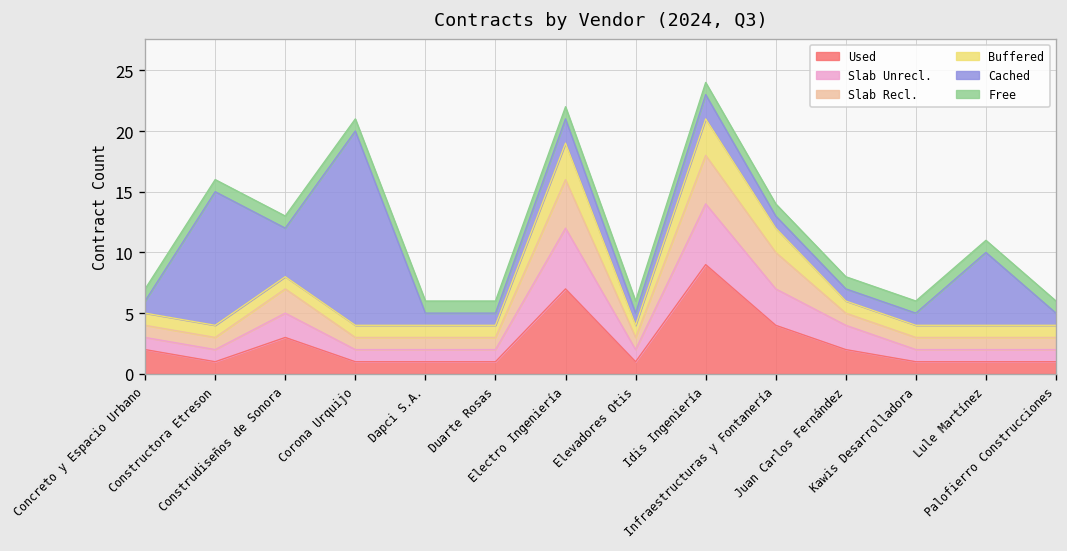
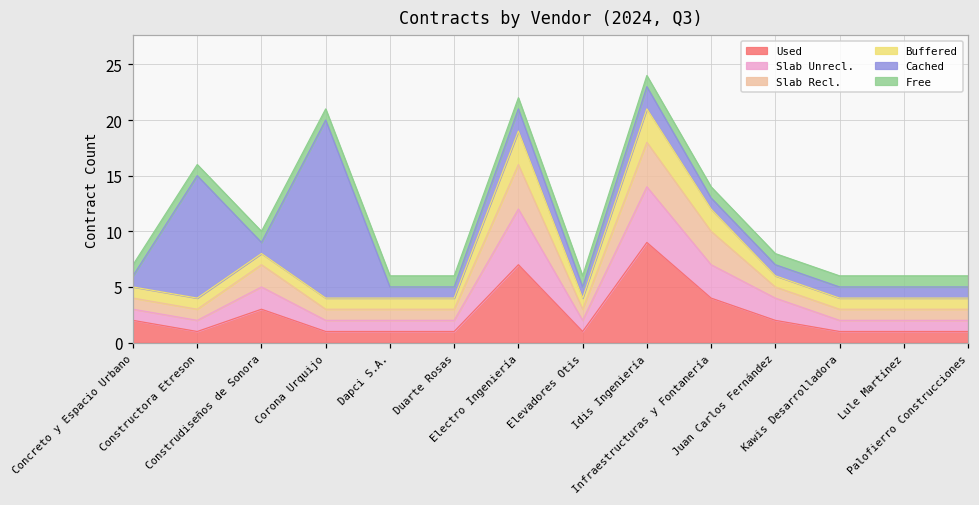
  {
    "Used": {
      "Concreto y Espacio Urbano": 2,
      "Constructora Etreson": 1,
      "Construdiseños de Sonora": 3,
      "Corona Urquijo": 1,
      "Dapci S.A.": 1,
      "Duarte Rosas": 1,
      "Electro Ingeniería": 7,
      "Elevadores Otis": 1,
      "Idis Ingeniería": 9,
      "Infraestructuras y Fontanería": 4,
      "Juan Carlos Fernández": 2,
      "Kawis Desarrolladora": 1,
      "Lule Martínez": 1,
      "Palofierro Construcciones": 1
    },
    "Cached": {
      "Concreto y Espacio Urbano": 1,
      "Constructora Etreson": 11,
-     "Construdiseños de Sonora": 4,
+     "Construdiseños de Sonora": 1,
      "Corona Urquijo": 16,
      "Dapci S.A.": 1,
      "Duarte Rosas": 1,
      "Electro Ingeniería": 2,
      "Elevadores Otis": 1,
      "Idis Ingeniería": 2,
      "Infraestructuras y Fontanería": 1,
      "Juan Carlos Fernández": 1,
      "Kawis Desarrolladora": 1,
-     "Lule Martínez": 6,
+     "Lule Martínez": 1,
      "Palofierro Construcciones": 1
    },
    "Free": {
      "Concreto y Espacio Urbano": 1,
      "Constructora Etreson": 1,
      "Construdiseños de Sonora": 1,
      "Corona Urquijo": 1,
      "Dapci S.A.": 1,
      "Duarte Rosas": 1,
      "Electro Ingeniería": 1,
      "Elevadores Otis": 1,
      "Idis Ingeniería": 1,
      "Infraestructuras y Fontanería": 1,
      "Juan Carlos Fernández": 1,
      "Kawis Desarrolladora": 1,
      "Lule Martínez": 1,
      "Palofierro Construcciones": 1
    }
  }
